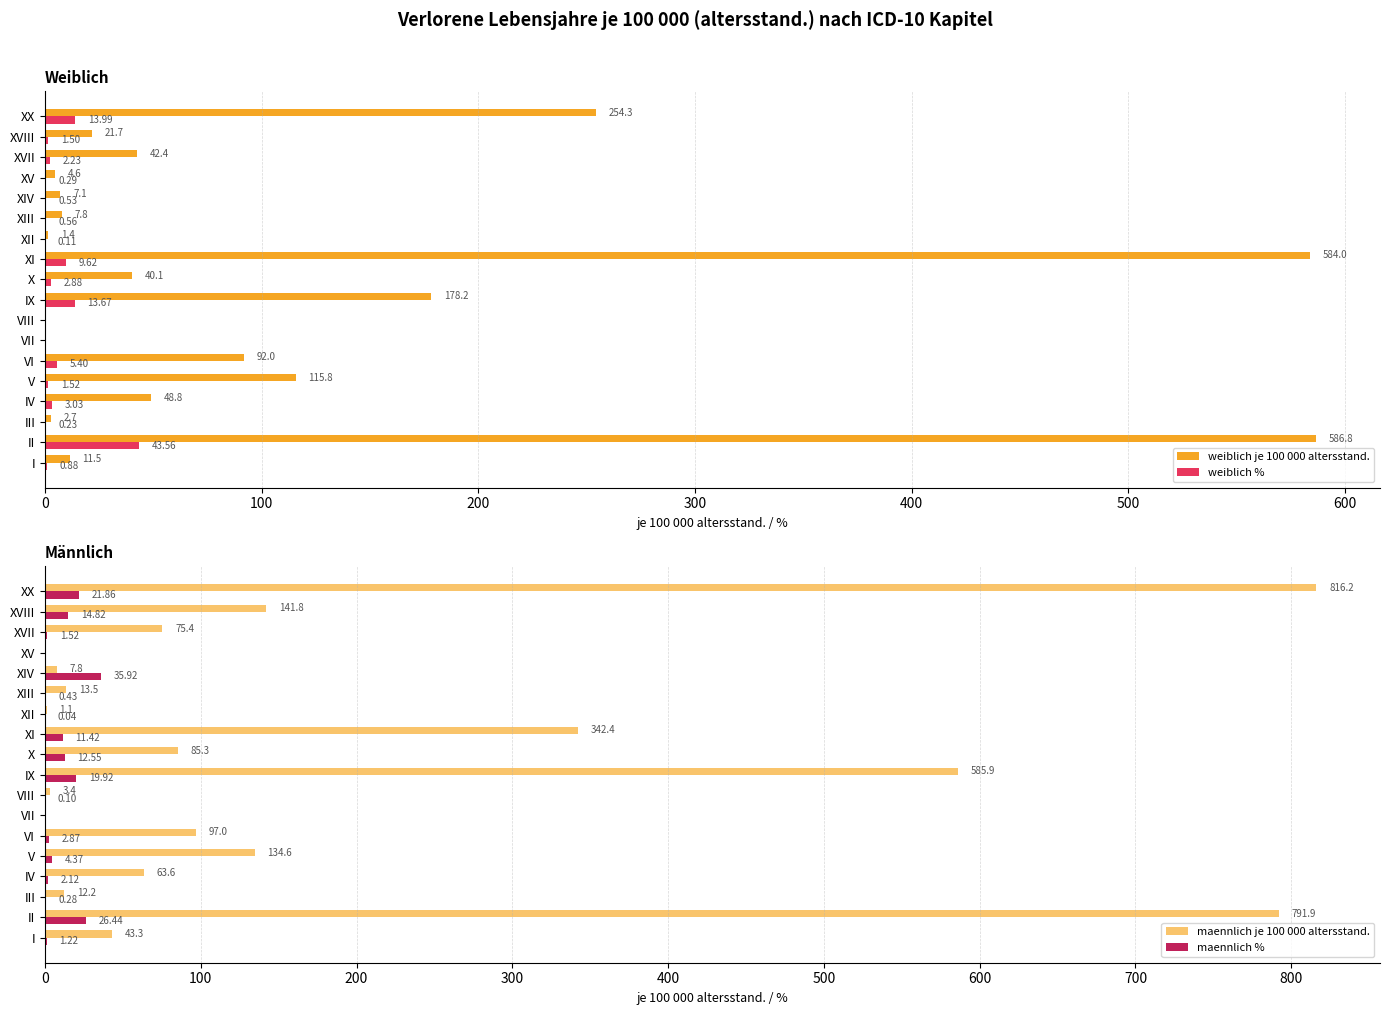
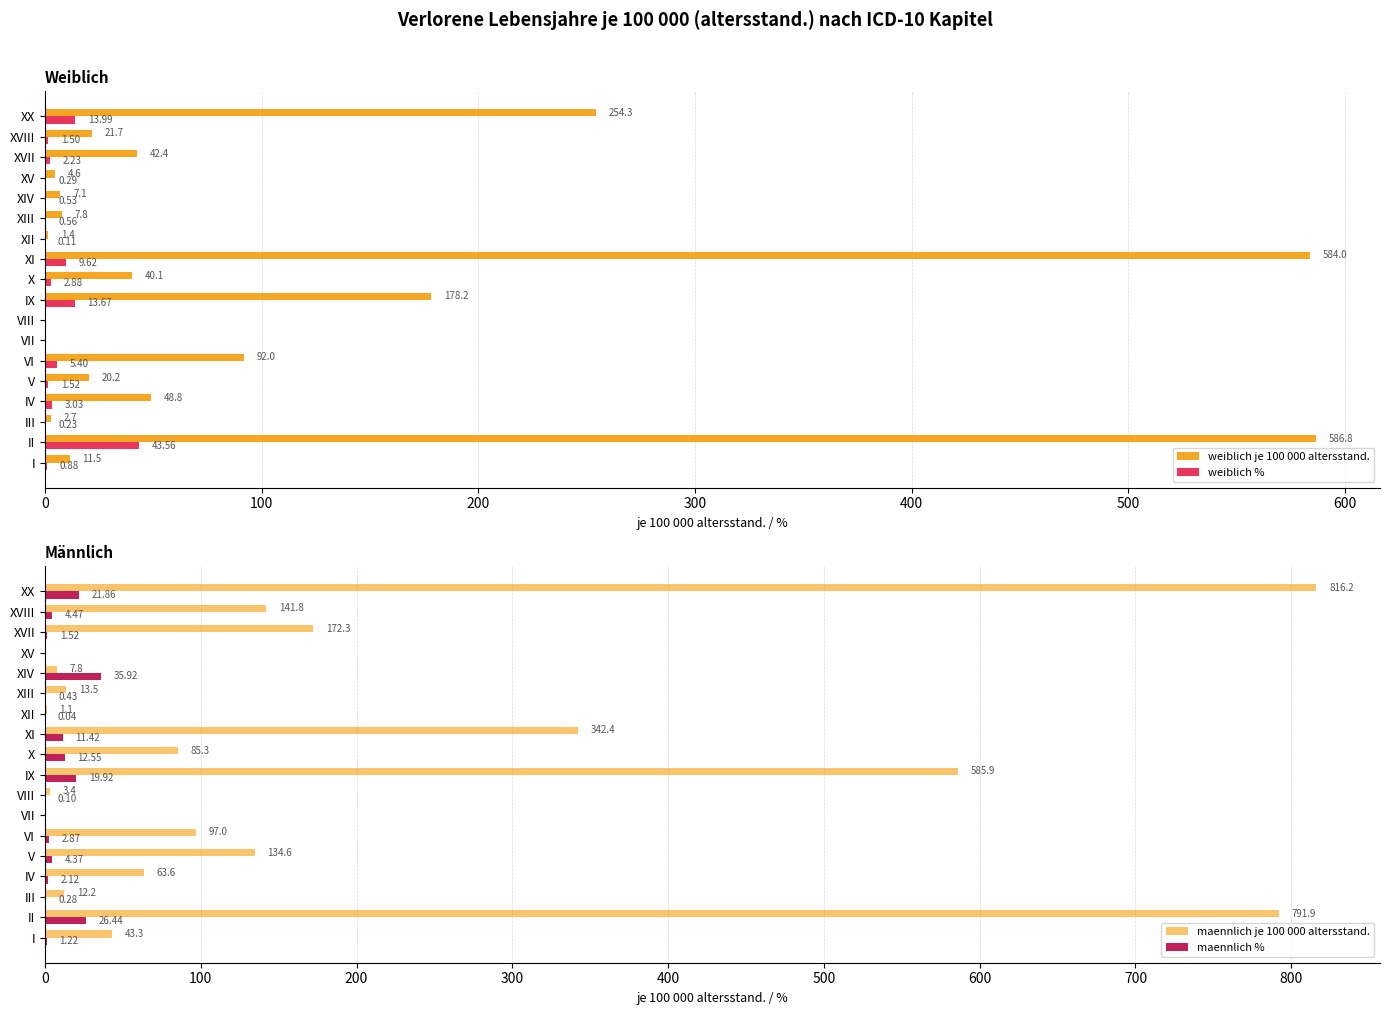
  {
    "Weiblich": {
      "weiblich je 100 000 altersstand.": {
        "XX": 254.3,
        "XVIII": 21.7,
        "XVII": 42.4,
        "XIV": 7.1,
        "XIII": 7.8,
        "XI": 584.0,
        "X": 40.1,
        "IX": 178.2,
        "VI": 92.0,
-       "V": 115.8,
+       "V": 20.2,
        "IV": 48.8,
        "II": 586.8,
        "I": 11.5
      },
      "weiblich %": {
        "XX": 13.99,
        "XVIII": 1.50,
        "XVII": 2.23,
        "XV": 0.29,
        "XIV": 0.53,
        "XIII": 0.56,
        "XI": 9.62,
        "X": 2.88,
        "IX": 13.67,
        "VI": 5.40,
        "V": 1.52,
        "IV": 3.03,
        "II": 43.56,
        "I": 0.88
      }
    },
    "Männlich": {
      "maennlich je 100 000 altersstand.": {
        "XX": 816.2,
        "XVIII": 141.8,
-       "XVII": 75.4,
+       "XVII": 172.3,
        "XIV": 7.8,
        "XIII": 13.5,
        "XI": 342.4,
        "X": 85.3,
        "IX": 585.9,
        "VI": 97.0,
        "V": 134.6,
        "IV": 63.6,
        "III": 12.2,
        "II": 791.9,
        "I": 43.3
      },
      "maennlich %": {
        "XX": 21.86,
-       "XVIII": 14.82,
+       "XVIII": 4.47,
        "XVII": 1.52,
        "XIV": 35.92,
        "XIII": 0.43,
        "XI": 11.42,
        "X": 12.55,
        "IX": 19.92,
        "VI": 2.87,
        "V": 4.37,
        "IV": 2.12,
        "III": 0.28,
        "II": 26.44,
        "I": 1.22
      }
    }
  }
